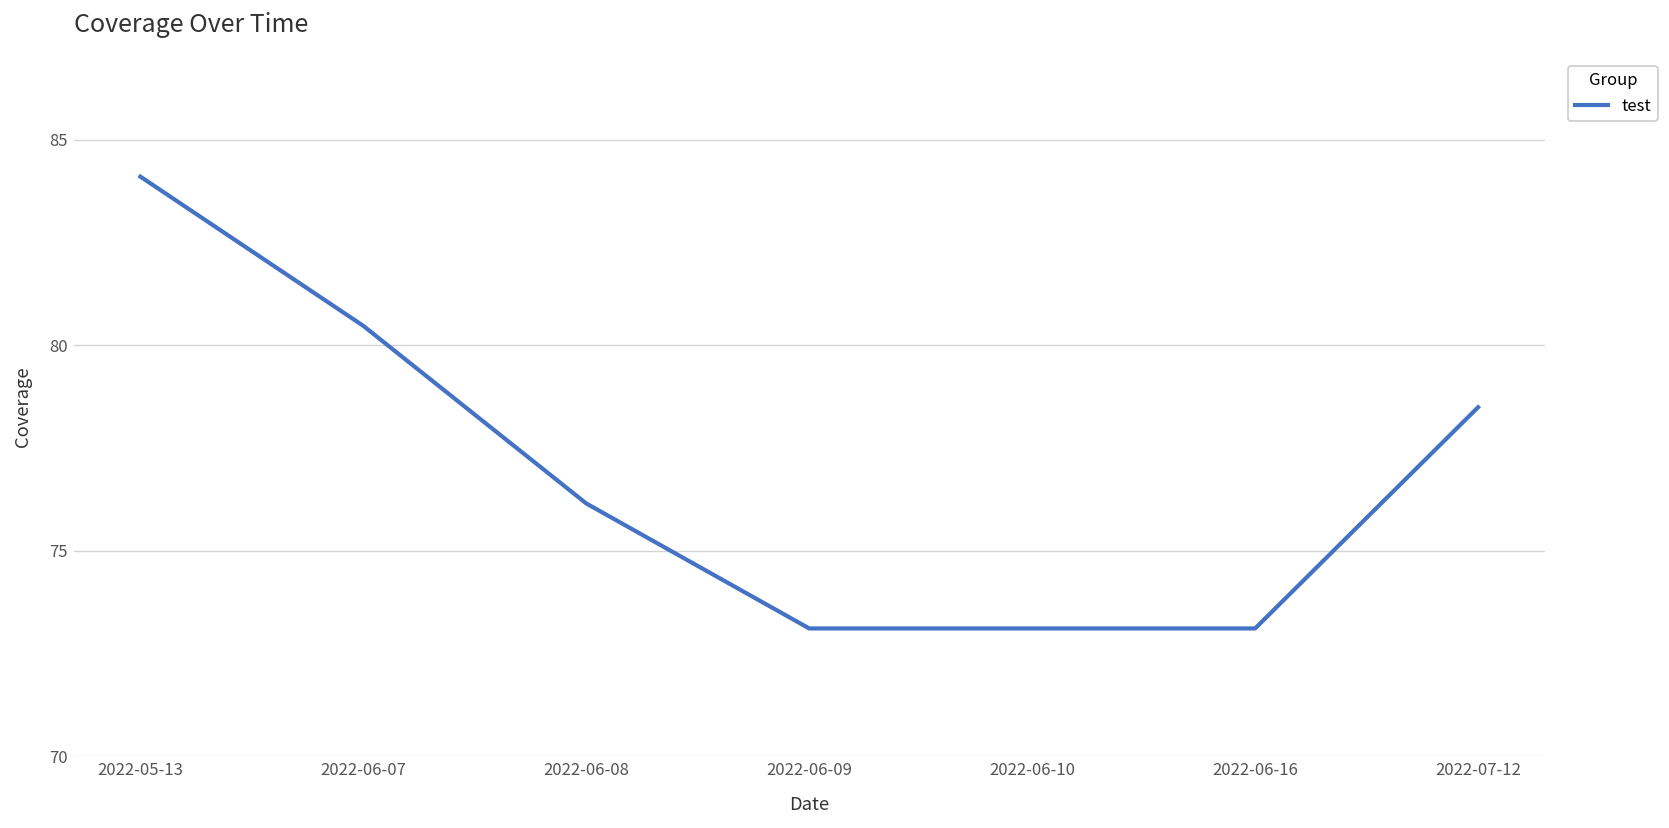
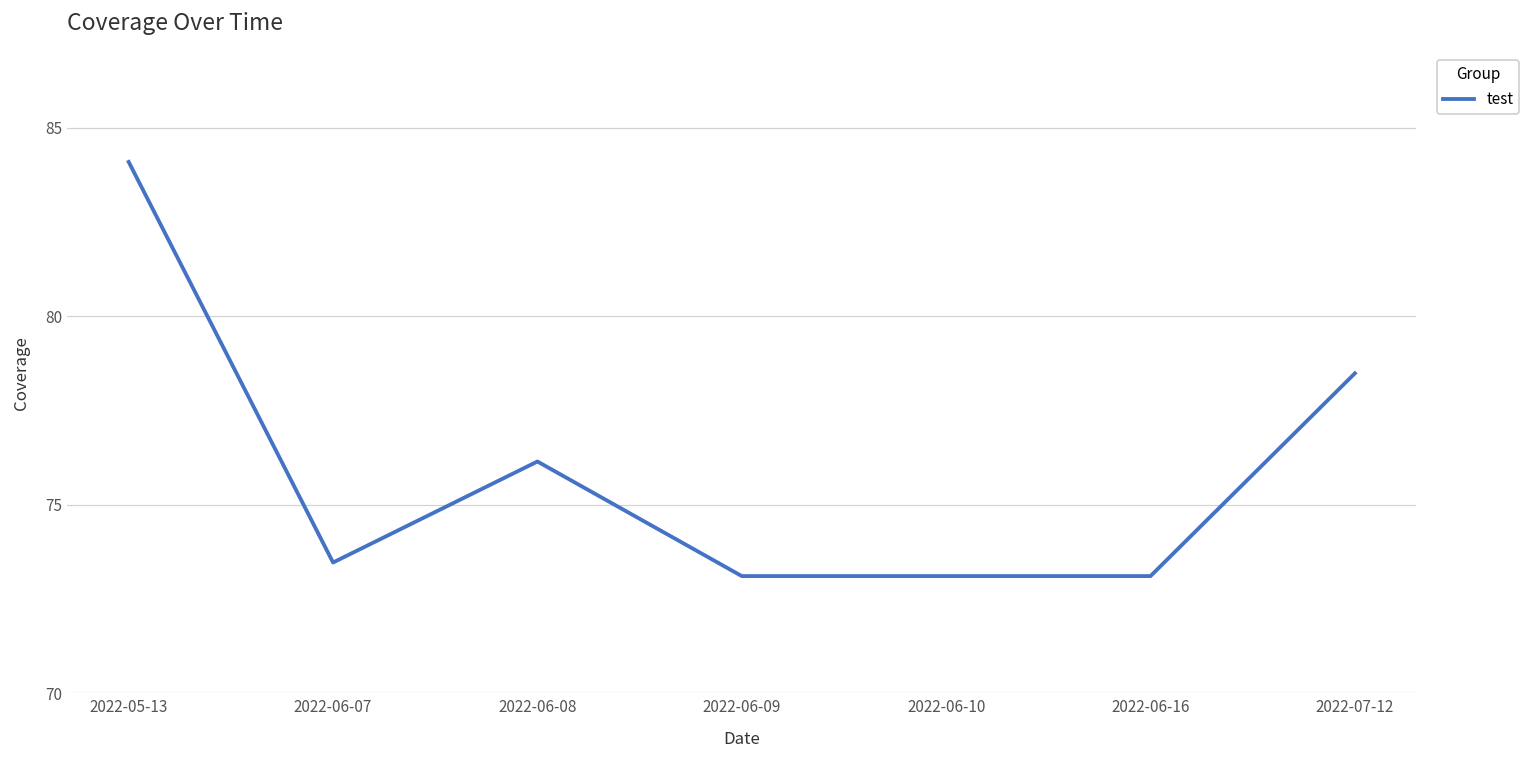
  {
    "2022-05-13": 84.1,
-   "2022-06-07": 80.5,
+   "2022-06-07": 73.5,
    "2022-06-08": 76.2,
    "2022-06-09": 73.1,
    "2022-06-10": 73.1,
    "2022-06-16": 73.1,
    "2022-07-12": 78.5
  }
